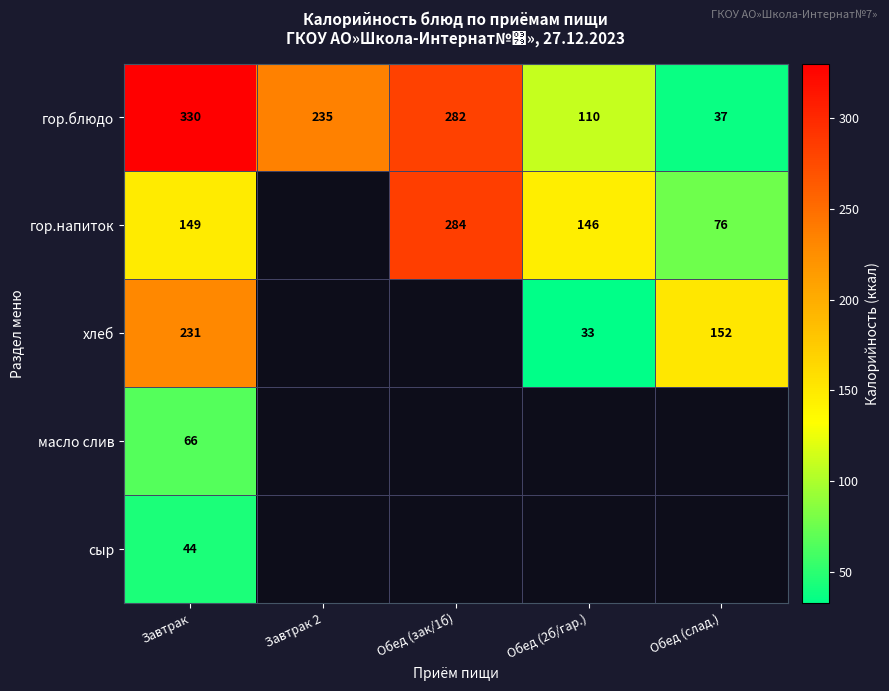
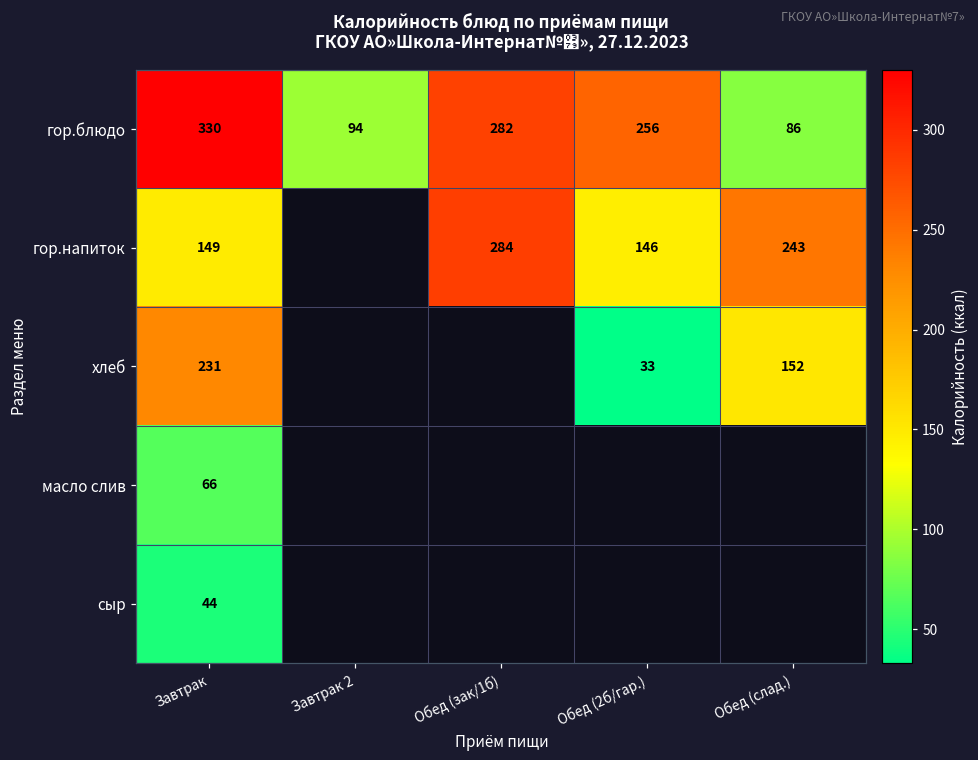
  {
    "гор.блюдо": {
      "Завтрак": 330,
-     "Завтрак 2": 235,
+     "Завтрак 2": 94,
      "Обед (зак/1б)": 282,
-     "Обед (2б/гар.)": 110,
-     "Обед (слад.)": 37
+     "Обед (2б/гар.)": 256,
+     "Обед (слад.)": 86
    },
    "гор.напиток": {
      "Завтрак": 149,
      "Обед (зак/1б)": 284,
      "Обед (2б/гар.)": 146,
-     "Обед (слад.)": 76
+     "Обед (слад.)": 243
    },
    "хлеб": {
      "Завтрак": 231,
      "Обед (2б/гар.)": 33,
      "Обед (слад.)": 152
    },
    "масло слив": {
      "Завтрак": 66
    },
    "сыр": {
      "Завтрак": 44
    }
  }
